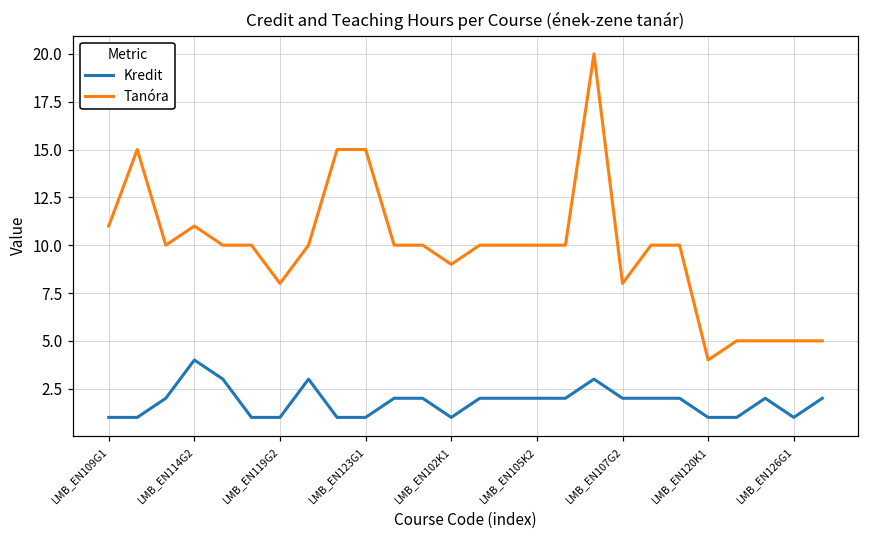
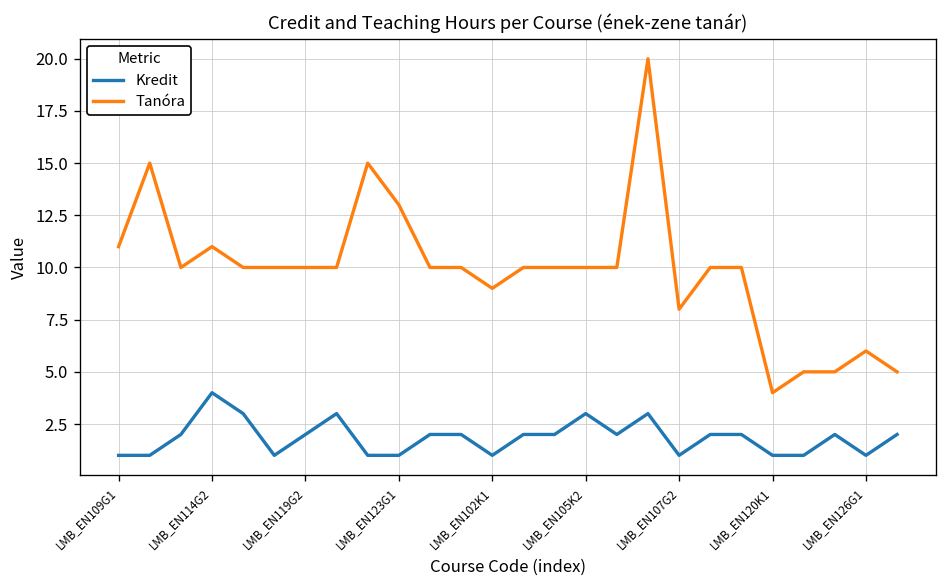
  {
    "Kredit": {
      "LMB_EN109G1": 1,
      "LMB_EN114G2": 4,
-     "LMB_EN119G2": 1,
+     "LMB_EN119G2": 2,
      "LMB_EN123G1": 1,
      "LMB_EN102K1": 1,
-     "LMB_EN105K2": 2,
-     "LMB_EN107G2": 2,
+     "LMB_EN105K2": 3,
+     "LMB_EN107G2": 1,
      "LMB_EN120K1": 1,
      "LMB_EN126G1": 1
    },
    "Tanóra": {
      "LMB_EN109G1": 11,
      "LMB_EN114G2": 11,
-     "LMB_EN119G2": 8,
-     "LMB_EN123G1": 15,
+     "LMB_EN119G2": 10,
+     "LMB_EN123G1": 13,
      "LMB_EN102K1": 9,
      "LMB_EN105K2": 10,
      "LMB_EN107G2": 8,
      "LMB_EN120K1": 4,
-     "LMB_EN126G1": 5
+     "LMB_EN126G1": 6
    }
  }
